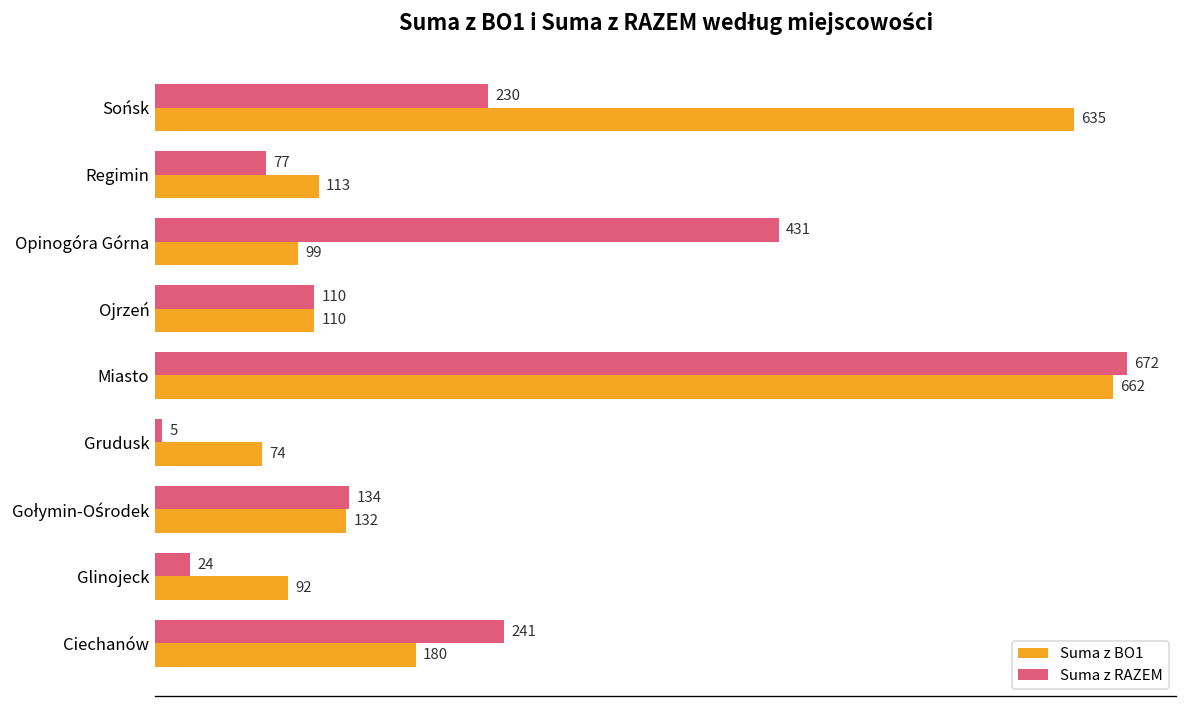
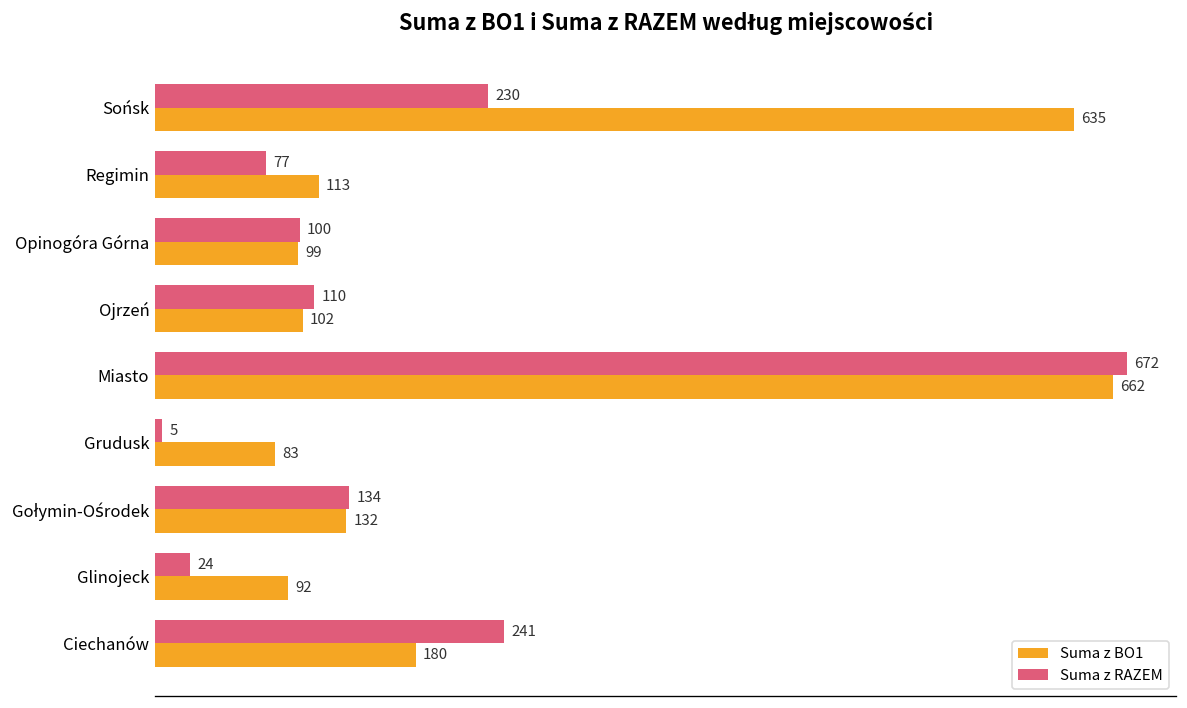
  {
    "Suma z BO1": {
      "Sońsk": 635,
      "Regimin": 113,
      "Opinogóra Górna": 99,
-     "Ojrzeń": 110,
+     "Ojrzeń": 102,
      "Miasto": 662,
-     "Grudusk": 74,
+     "Grudusk": 83,
      "Gołymin-Ośrodek": 132,
      "Glinojeck": 92,
      "Ciechanów": 180
    },
    "Suma z RAZEM": {
      "Sońsk": 230,
      "Regimin": 77,
-     "Opinogóra Górna": 431,
+     "Opinogóra Górna": 100,
      "Ojrzeń": 110,
      "Miasto": 672,
      "Grudusk": 5,
      "Gołymin-Ośrodek": 134,
      "Glinojeck": 24,
      "Ciechanów": 241
    }
  }
